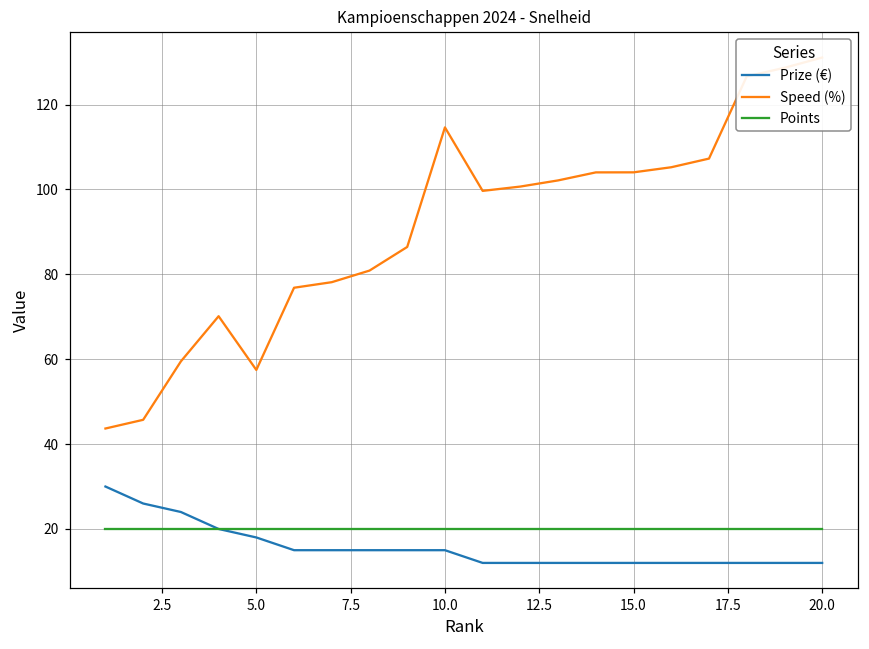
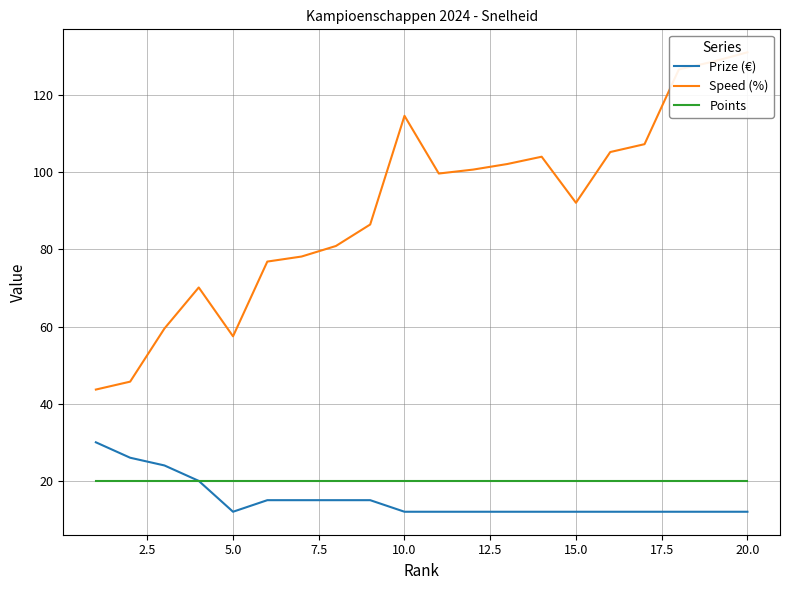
  {
    "Prize (€)": {
-     "5.0": 18,
-     "10.0": 15,
+     "5.0": 12,
+     "10.0": 12,
      "15.0": 12,
      "20.0": 12
    },
    "Speed (%)": {
      "5.0": 57,
      "10.0": 115,
-     "15.0": 104
+     "15.0": 92
    },
    "Points": {
      "5.0": 20,
      "10.0": 20,
      "15.0": 20,
      "20.0": 20
    }
  }
